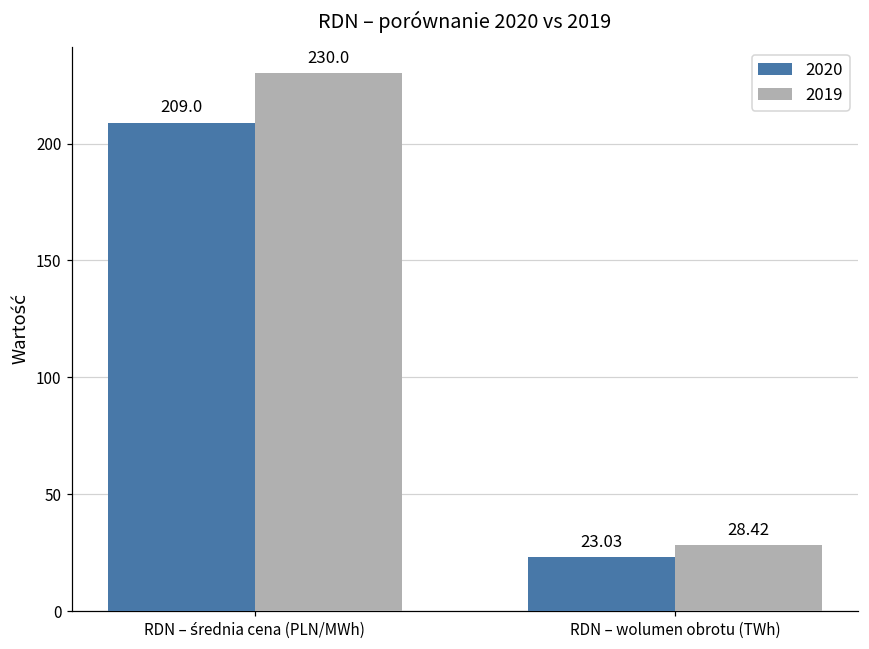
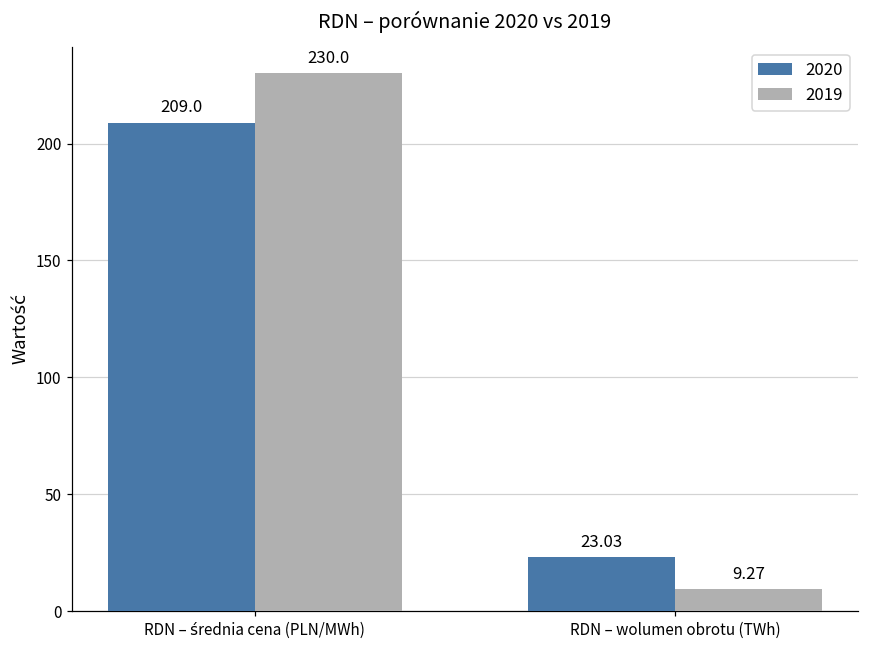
  {
    "2020": {
      "RDN – średnia cena (PLN/MWh)": 209.0,
      "RDN – wolumen obrotu (TWh)": 23.03
    },
    "2019": {
      "RDN – średnia cena (PLN/MWh)": 230.0,
-     "RDN – wolumen obrotu (TWh)": 28.42
+     "RDN – wolumen obrotu (TWh)": 9.27
    }
  }
